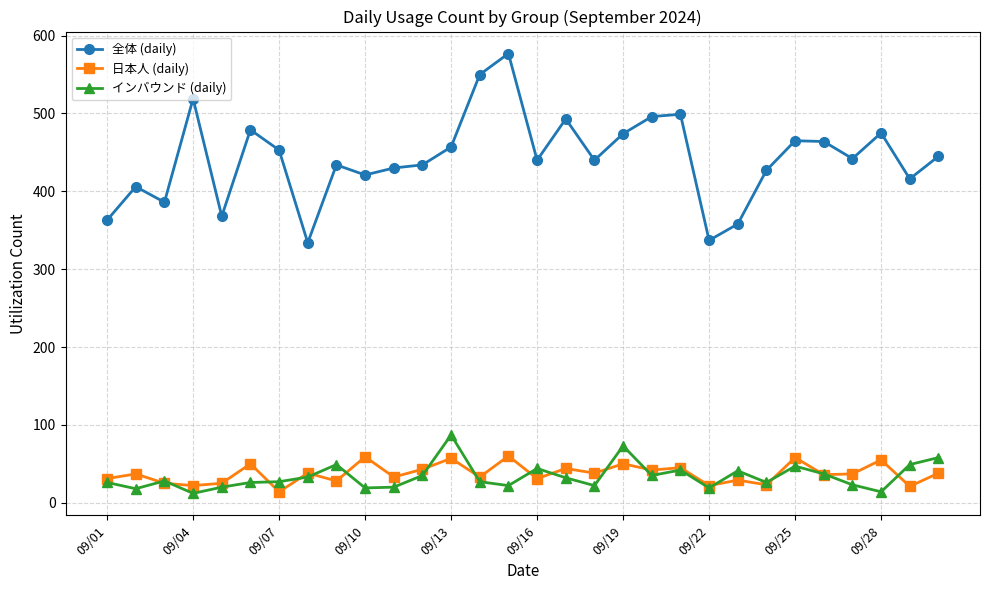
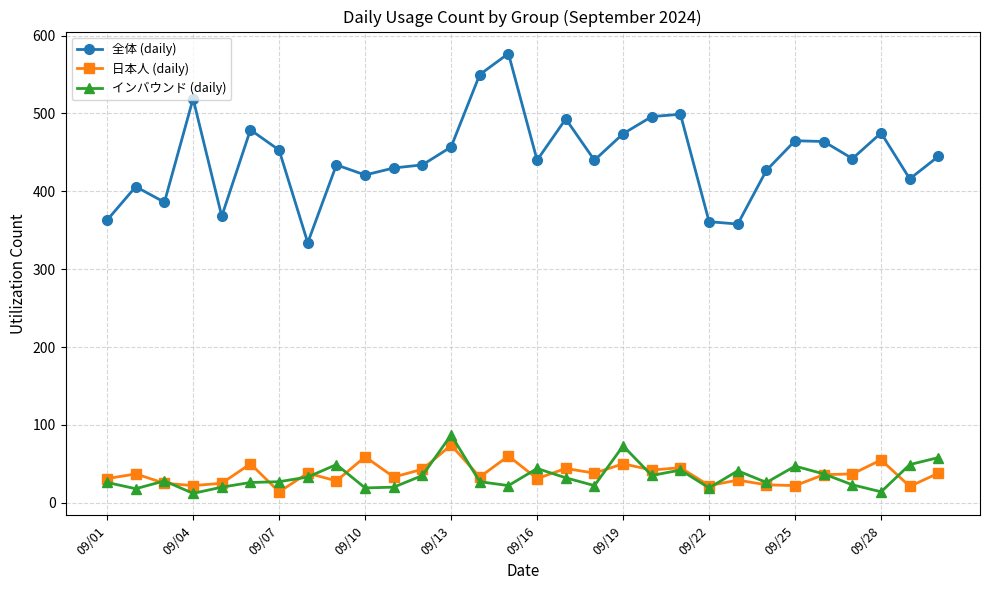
  {
    "全体 (daily)": {
      "09/01": 360,
      "09/07": 450,
      "09/10": 420,
      "09/13": 460,
      "09/16": 440,
      "09/19": 470,
-     "09/22": 340,
+     "09/22": 360,
      "09/25": 470,
      "09/28": 480
    },
    "日本人 (daily)": {
      "09/01": 30,
      "09/04": 20,
      "09/07": 10,
      "09/10": 60,
-     "09/13": 60,
+     "09/13": 70,
      "09/16": 30,
      "09/19": 50,
-     "09/25": 60,
+     "09/25": 20,
      "09/28": 60
    },
    "インバウンド (daily)": {
      "09/01": 30,
      "09/04": 10,
      "09/07": 30,
      "09/10": 20,
      "09/13": 90,
      "09/16": 40,
      "09/19": 70,
      "09/25": 50,
      "09/28": 10
    }
  }
